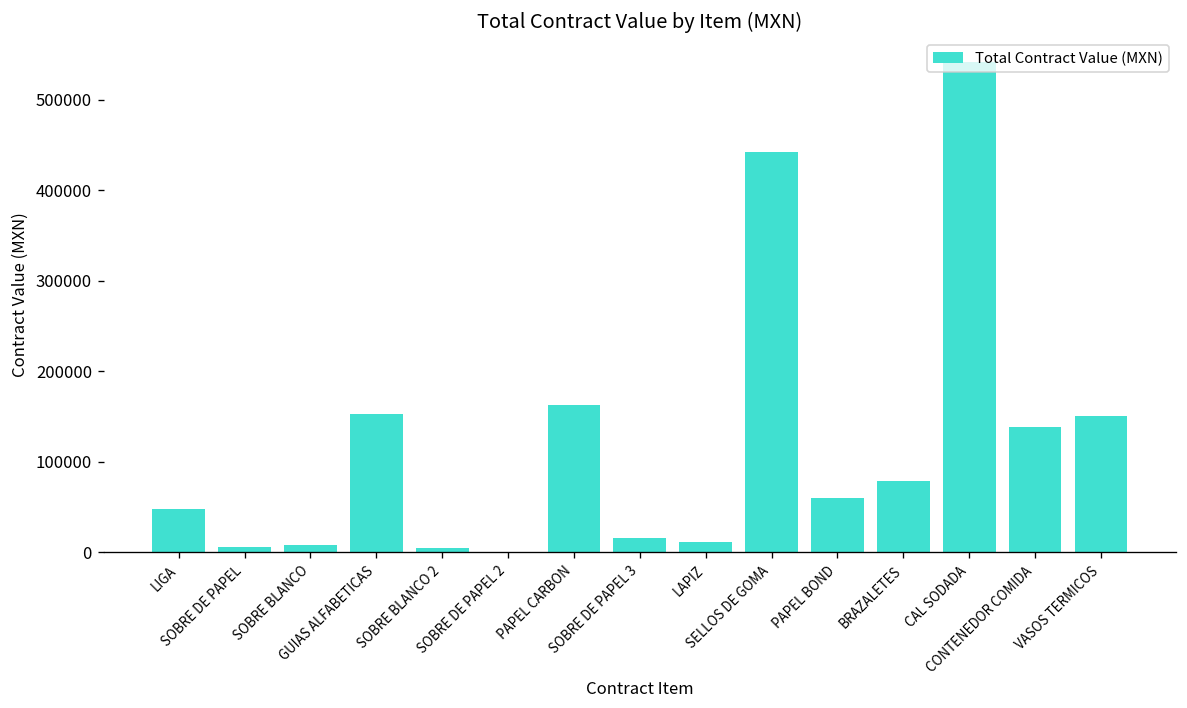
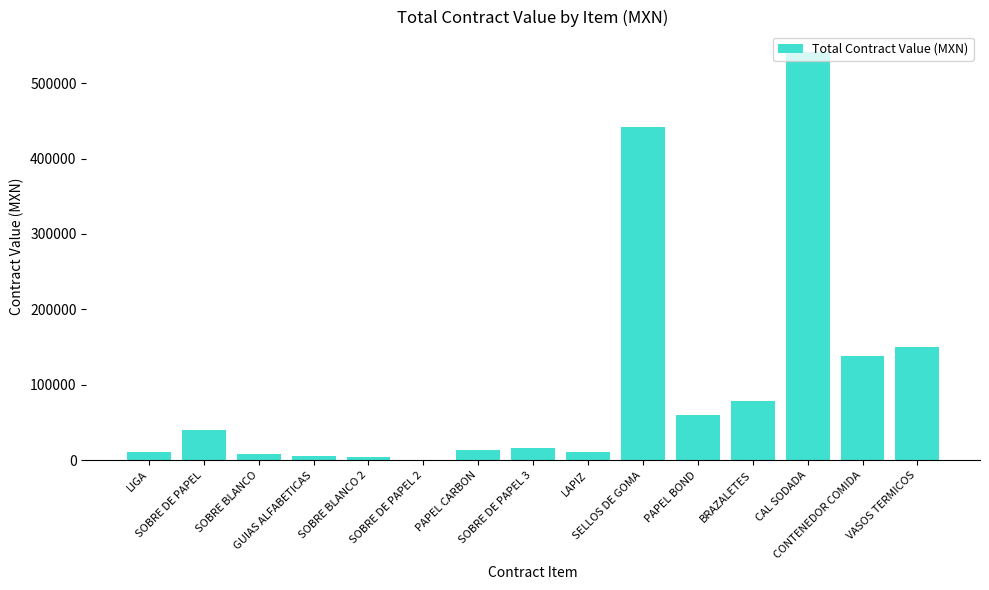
  {
-   "LIGA": 50000,
-   "SOBRE DE PAPEL": 10000,
+   "LIGA": 10000,
+   "SOBRE DE PAPEL": 40000,
    "SOBRE BLANCO": 10000,
-   "GUIAS ALFABETICAS": 150000,
+   "GUIAS ALFABETICAS": 10000,
    "SOBRE BLANCO 2": 0,
-   "PAPEL CARBON": 160000,
+   "PAPEL CARBON": 10000,
    "SOBRE DE PAPEL 3": 20000,
    "LAPIZ": 10000,
    "SELLOS DE GOMA": 440000,
    "PAPEL BOND": 60000,
    "BRAZALETES": 80000,
    "CONTENEDOR COMIDA": 140000,
    "VASOS TERMICOS": 150000
  }
